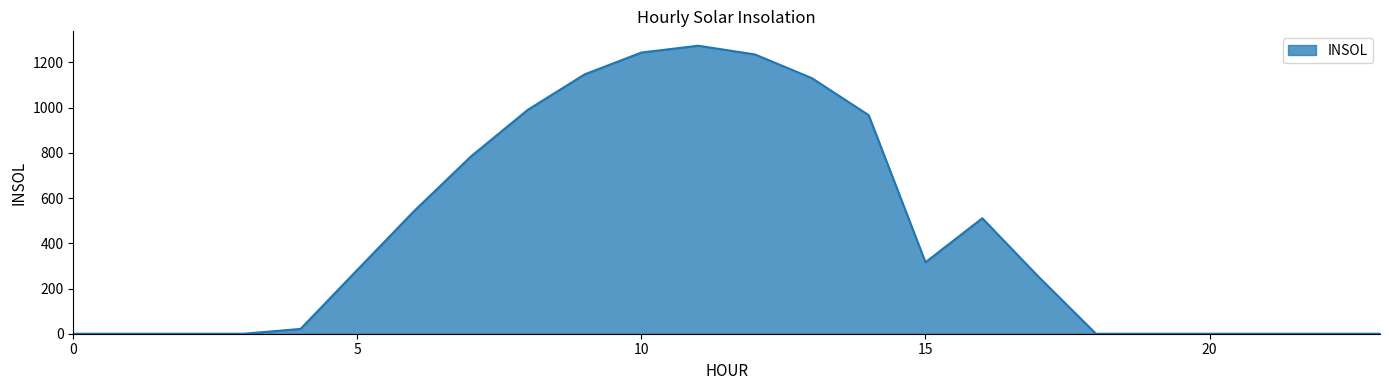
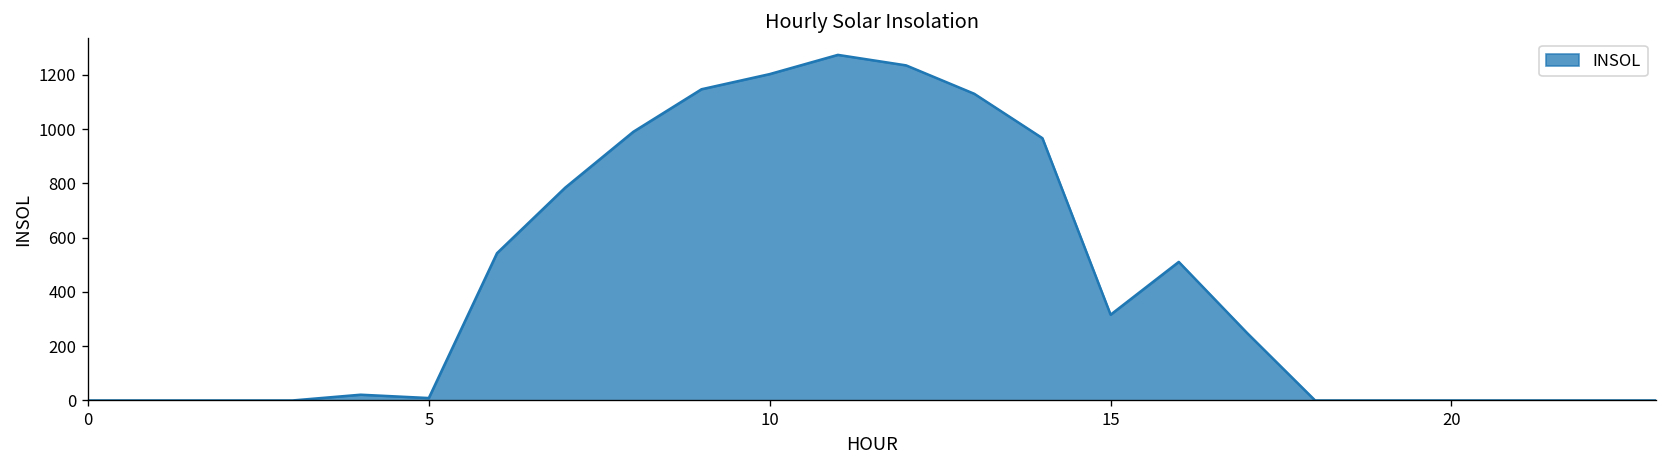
  {
    "0": 0,
-   "5": 280,
-   "10": 1240,
+   "5": 10,
+   "10": 1200,
    "15": 320,
    "20": 0
  }
